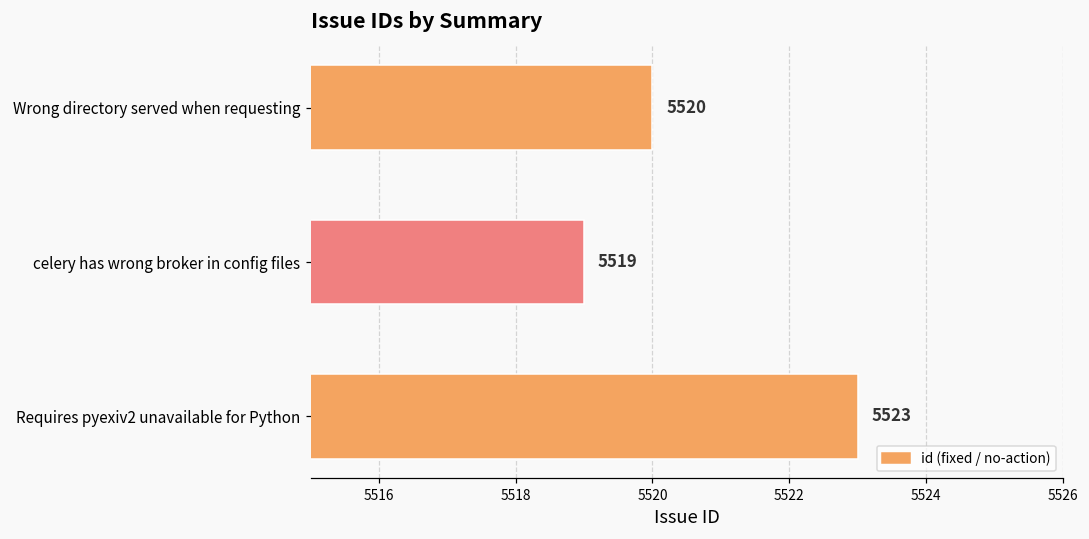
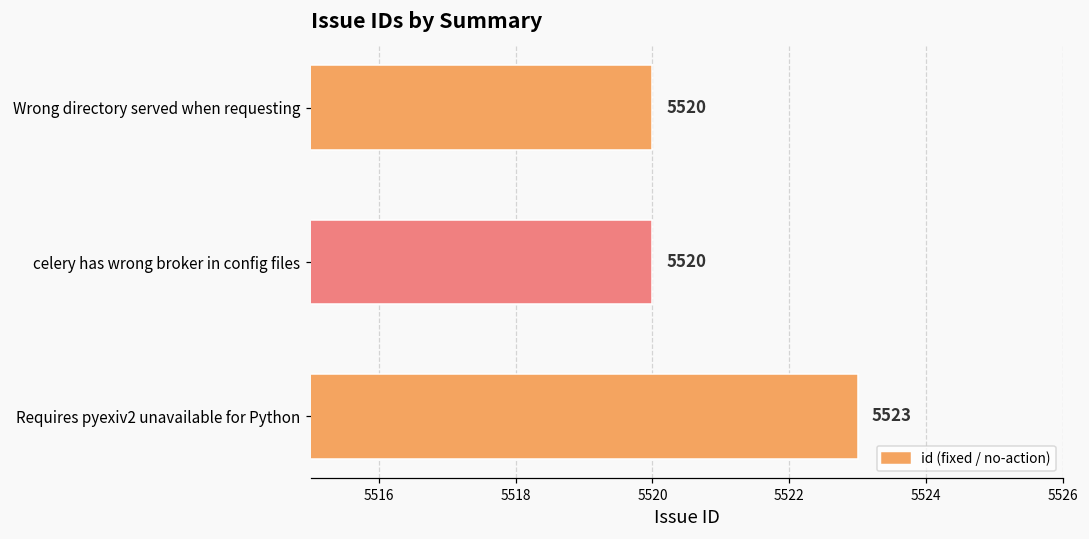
  {
    "Wrong directory served when requesting": 5520,
-   "celery has wrong broker in config files": 5519,
+   "celery has wrong broker in config files": 5520,
    "Requires pyexiv2 unavailable for Python": 5523
  }
